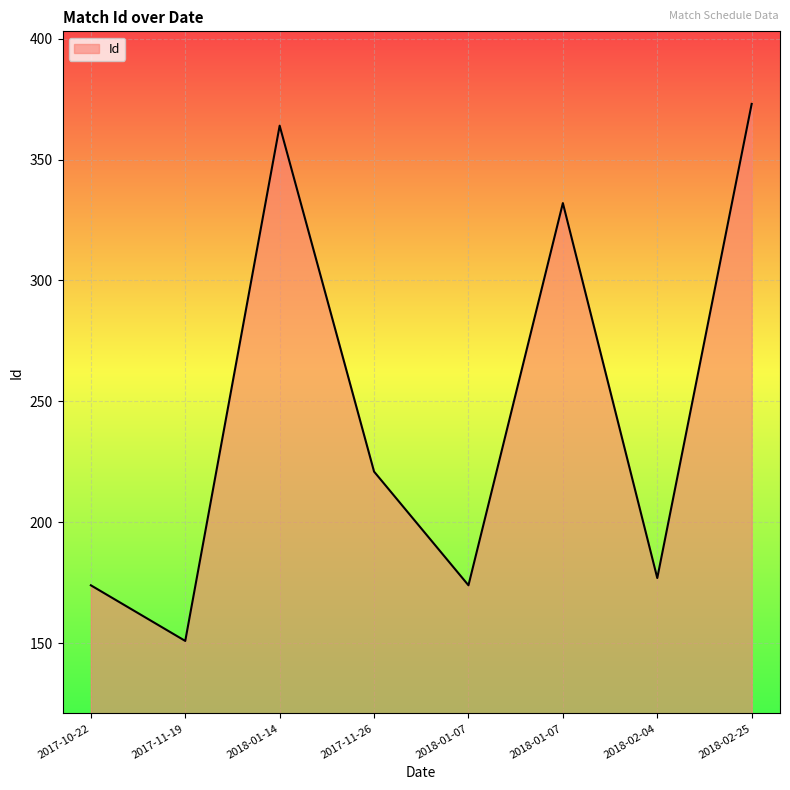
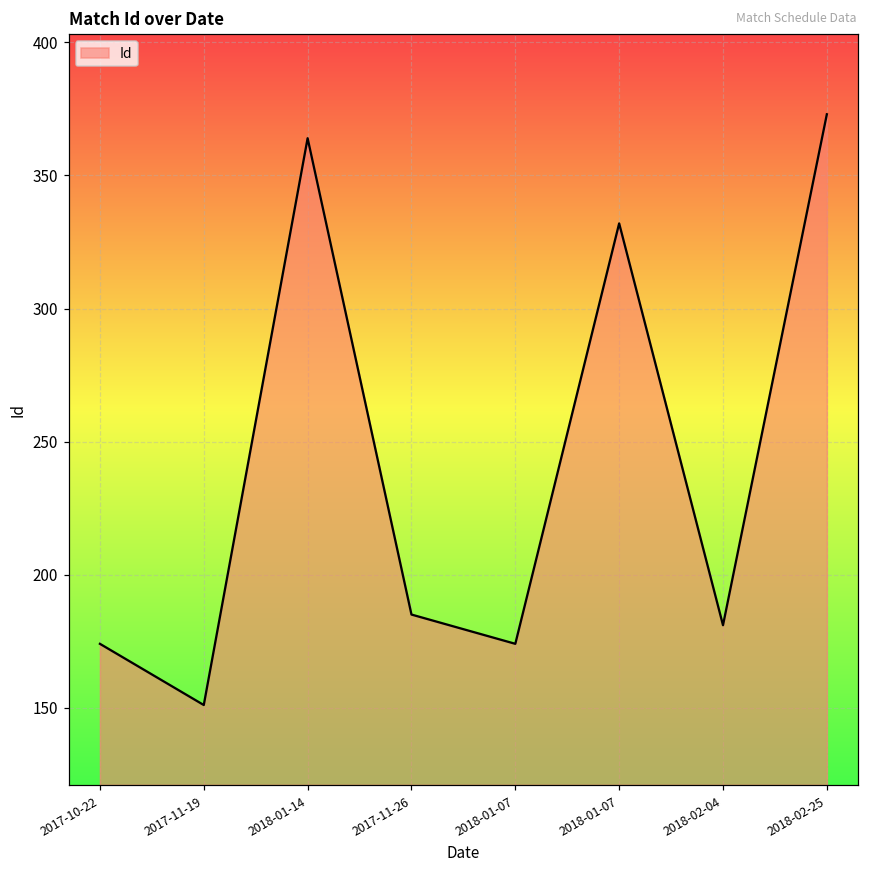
  {
    "2017-10-22": 174,
    "2017-11-19": 151,
    "2018-01-14": 364,
-   "2017-11-26": 221,
-   "2018-02-04": 177,
+   "2017-11-26": 185,
+   "2018-02-04": 181,
    "2018-02-25": 373
  }
